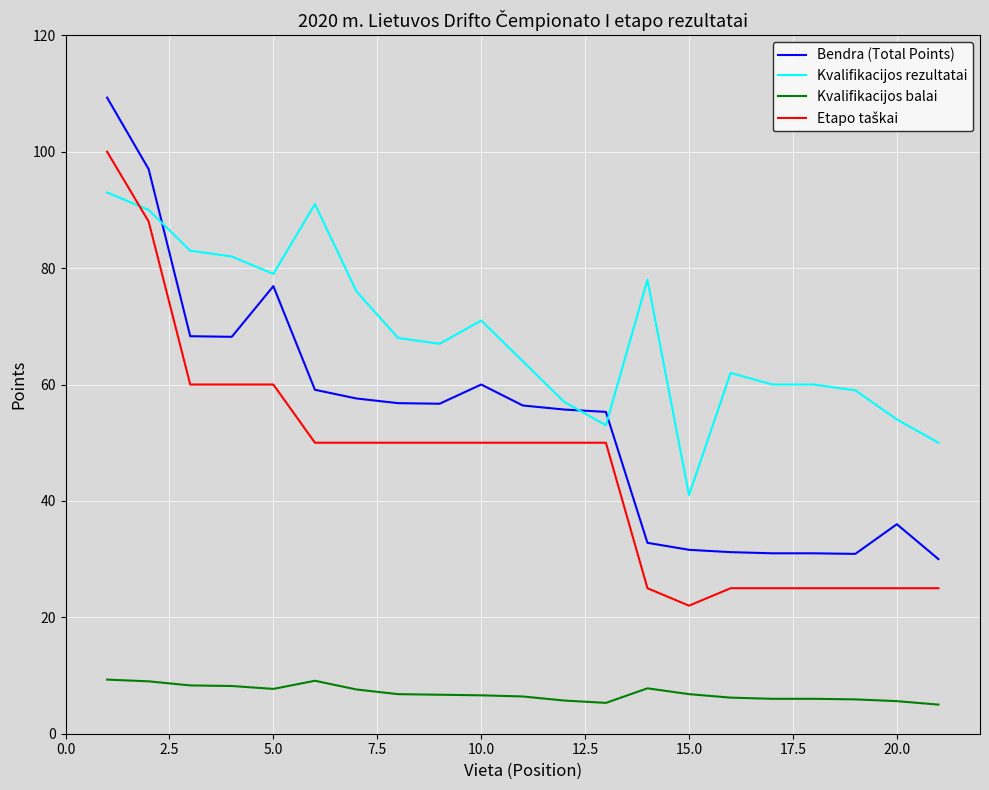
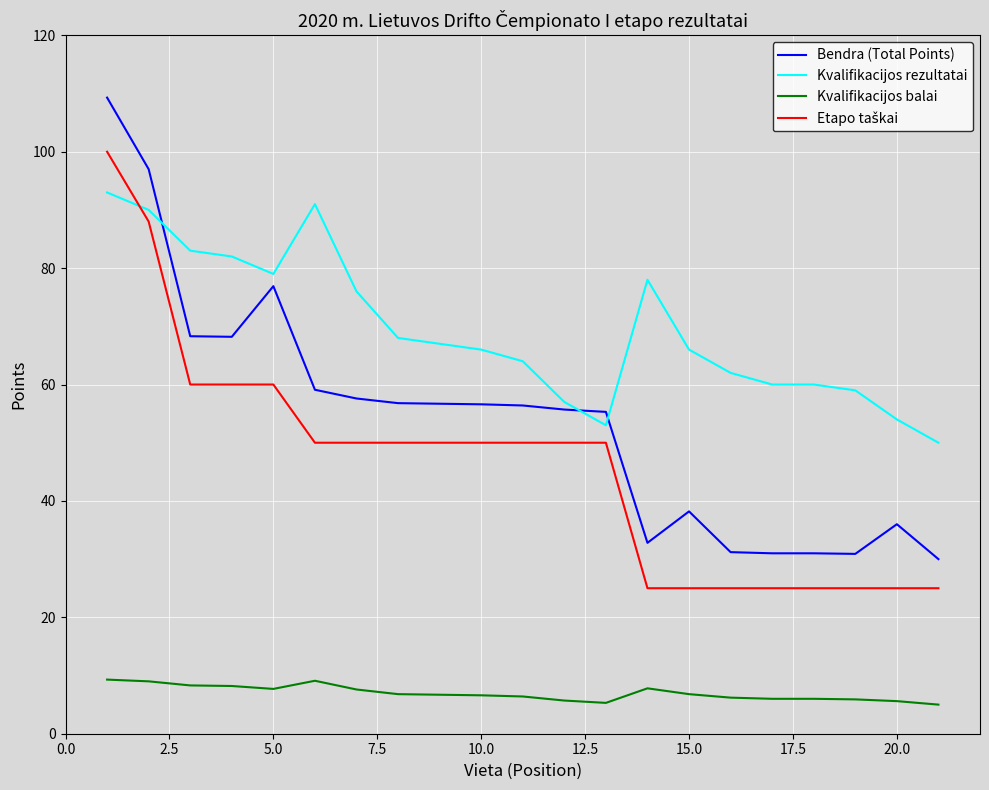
  {
    "Bendra (Total Points)": {
      "5.0": 77,
-     "10.0": 60,
-     "15.0": 32,
+     "10.0": 57,
+     "15.0": 38,
      "20.0": 36
    },
    "Kvalifikacijos rezultatai": {
      "5.0": 79,
-     "10.0": 71,
-     "15.0": 41,
+     "10.0": 66,
+     "15.0": 66,
      "20.0": 54
    },
    "Kvalifikacijos balai": {
      "5.0": 8,
      "10.0": 7,
      "15.0": 7,
      "20.0": 6
    },
    "Etapo taškai": {
      "5.0": 60,
      "10.0": 50,
-     "15.0": 22,
+     "15.0": 25,
      "20.0": 25
    }
  }
